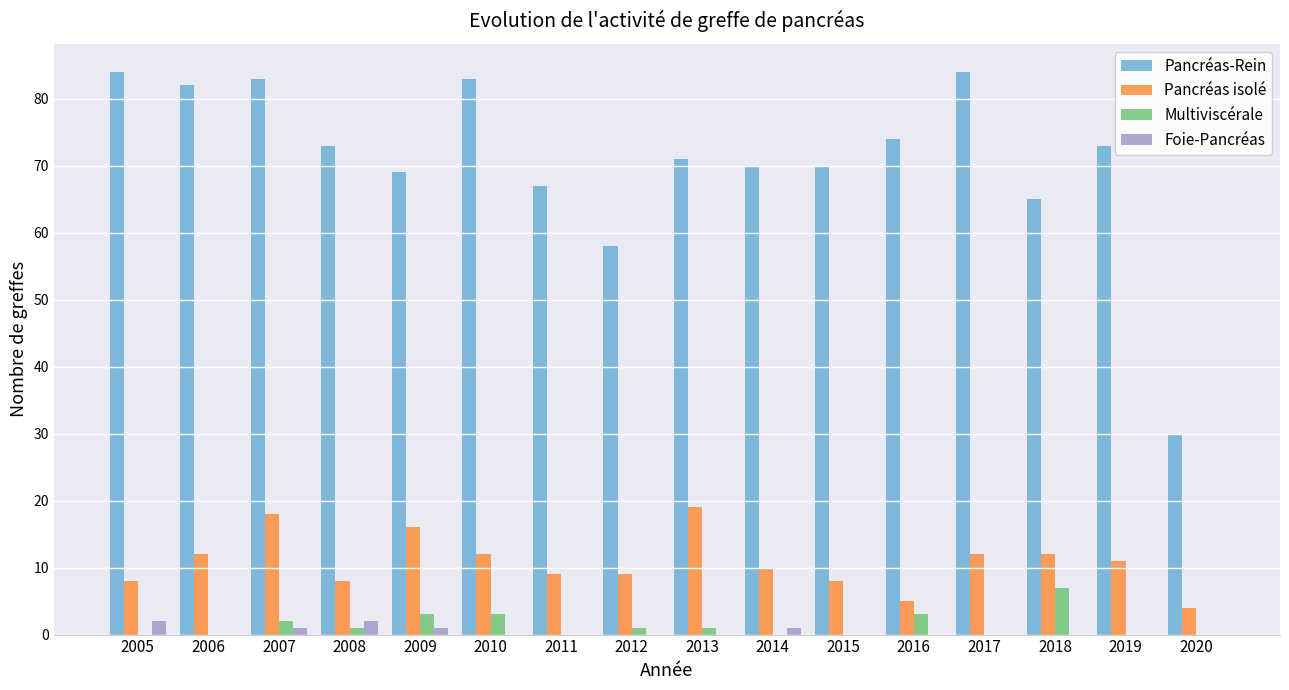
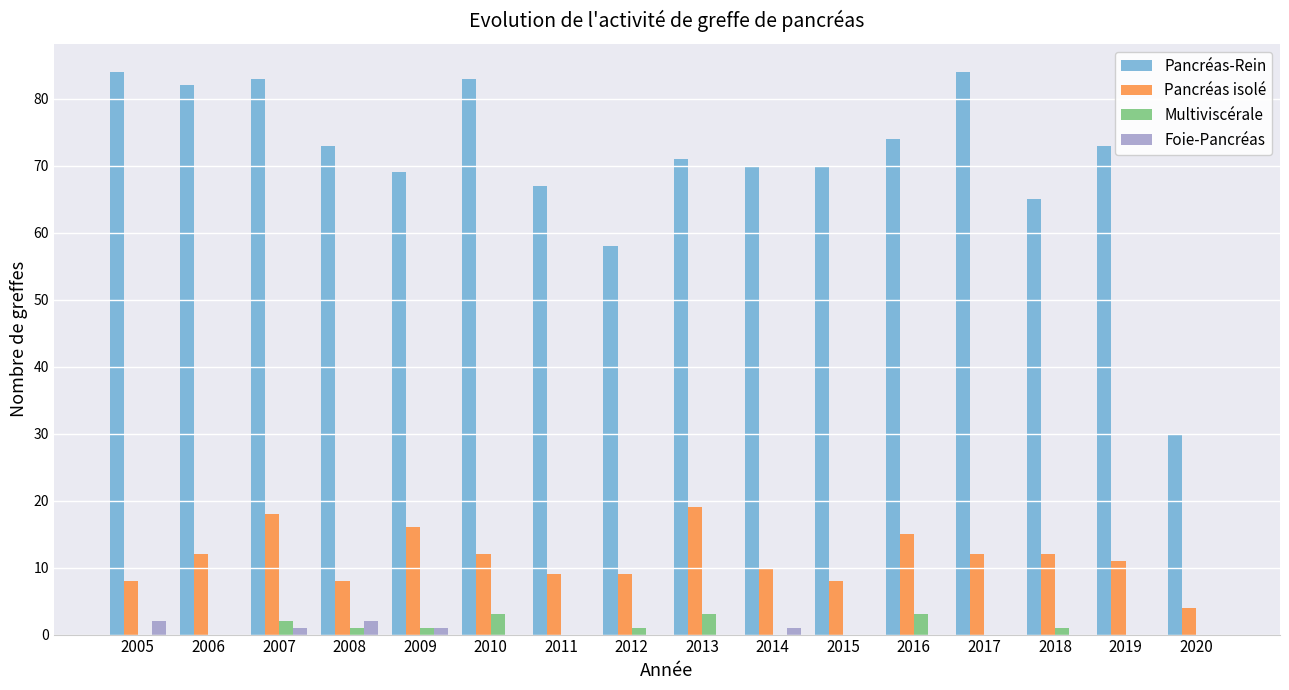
  {
    "Pancréas isolé": {
      "2005": 8,
      "2006": 12,
      "2007": 18,
      "2008": 8,
      "2009": 16,
      "2010": 12,
      "2011": 9,
      "2012": 9,
      "2013": 19,
      "2014": 10,
      "2015": 8,
-     "2016": 5,
+     "2016": 15,
      "2017": 12,
      "2018": 12,
      "2019": 11,
      "2020": 4
    },
    "Multiviscérale": {
      "2005": 0,
      "2006": 0,
      "2007": 2,
      "2008": 1,
-     "2009": 3,
+     "2009": 1,
      "2010": 3,
      "2011": 0,
      "2012": 1,
-     "2013": 1,
+     "2013": 3,
      "2014": 0,
      "2015": 0,
      "2016": 3,
      "2017": 0,
-     "2018": 7,
+     "2018": 1,
      "2019": 0,
      "2020": 0
    }
  }
